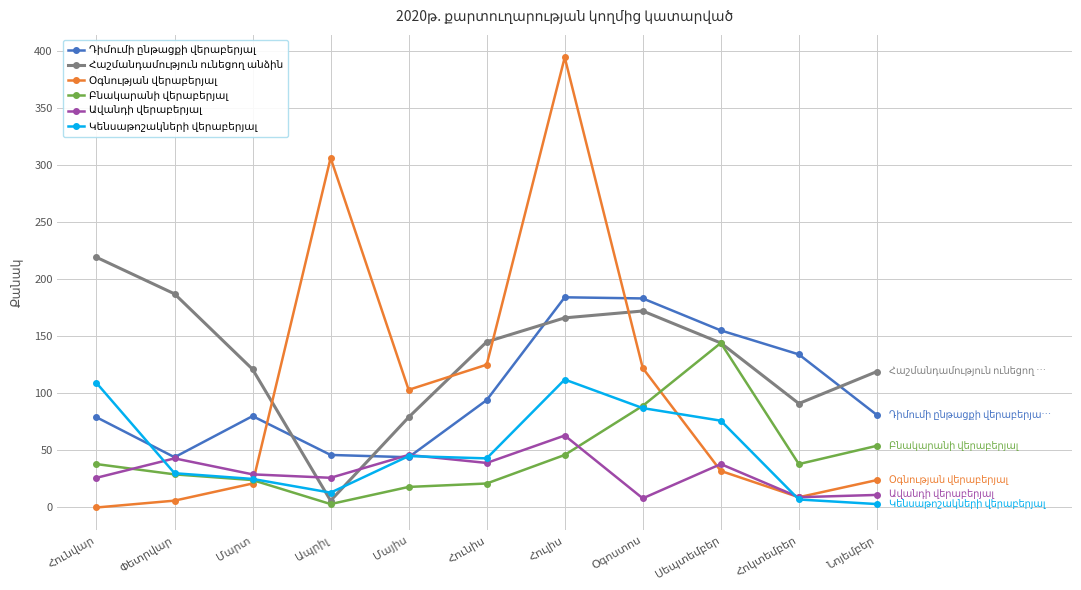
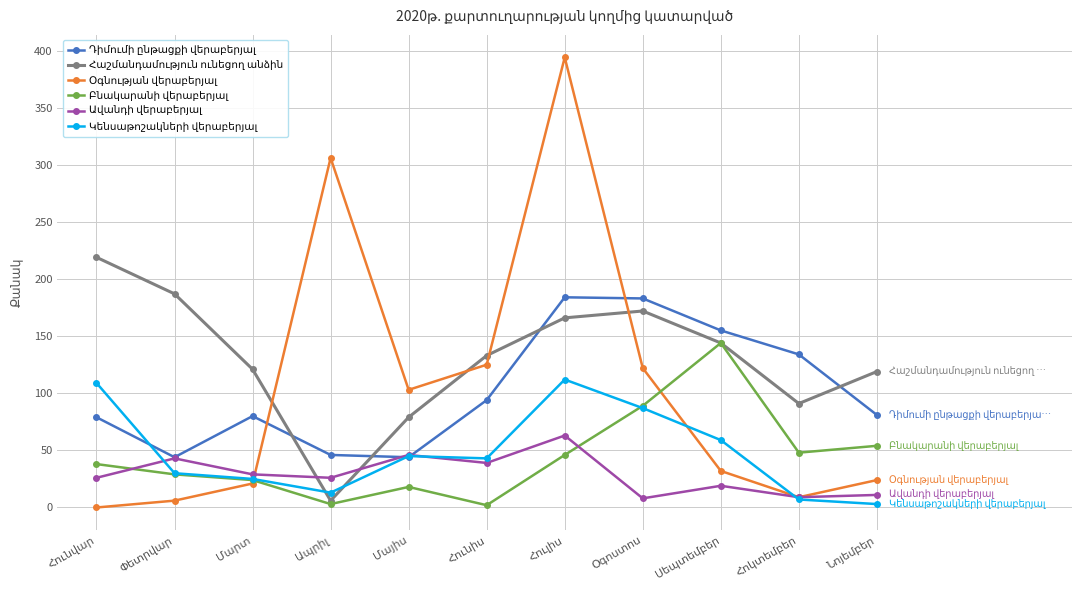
  {
    "Դիմումի ընթացքի վերաբերյալ": {
      "Հունվար": 79,
      "Մարտ": 80,
      "Ապրիլ": 46,
      "Հունիս": 94,
      "Հուլիս": 184,
      "Օգոստոս": 183,
      "Սեպտեմբեր": 155,
      "Հոկտեմբեր": 134,
      "Նոյեմբեր": 81
    },
    "Հաշմանդամություն ունեցող անձին": {
      "Հունվար": 219,
      "Փետրվար": 187,
      "Մարտ": 121,
      "Ապրիլ": 6,
      "Մայիս": 79,
-     "Հունիս": 145,
+     "Հունիս": 133,
      "Հուլիս": 166,
      "Օգոստոս": 172,
      "Հոկտեմբեր": 91,
      "Նոյեմբեր": 119
    },
    "Օգնության վերաբերյալ": {
      "Հունվար": 0,
      "Փետրվար": 6,
      "Մարտ": 21,
      "Ապրիլ": 306,
      "Մայիս": 103,
      "Հունիս": 125,
      "Հուլիս": 394,
      "Օգոստոս": 122,
      "Սեպտեմբեր": 32,
      "Նոյեմբեր": 24
    },
    "Բնակարանի վերաբերյալ": {
      "Հունվար": 38,
      "Ապրիլ": 3,
      "Մայիս": 18,
-     "Հունիս": 21,
+     "Հունիս": 2,
      "Հուլիս": 46,
-     "Հոկտեմբեր": 38,
+     "Հոկտեմբեր": 48,
      "Նոյեմբեր": 54
    },
    "Ավանդի վերաբերյալ": {
      "Հունվար": 26,
      "Մարտ": 29,
      "Ապրիլ": 26,
      "Հունիս": 39,
      "Հուլիս": 63,
      "Օգոստոս": 8,
-     "Սեպտեմբեր": 38,
+     "Սեպտեմբեր": 19,
      "Նոյեմբեր": 11
    },
    "Կենսաթոշակների վերաբերյալ": {
      "Հունվար": 109,
      "Ապրիլ": 13,
      "Հունիս": 43,
      "Հուլիս": 112,
-     "Սեպտեմբեր": 76,
+     "Սեպտեմբեր": 59,
      "Նոյեմբեր": 3
    }
  }
